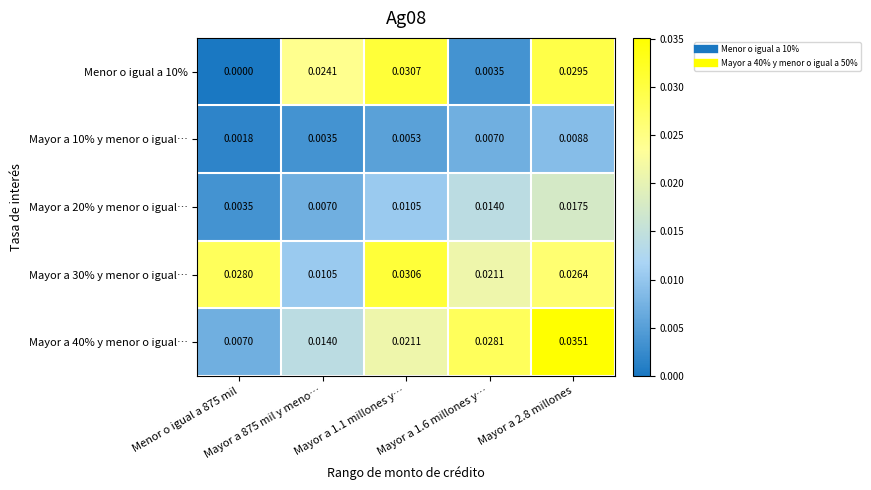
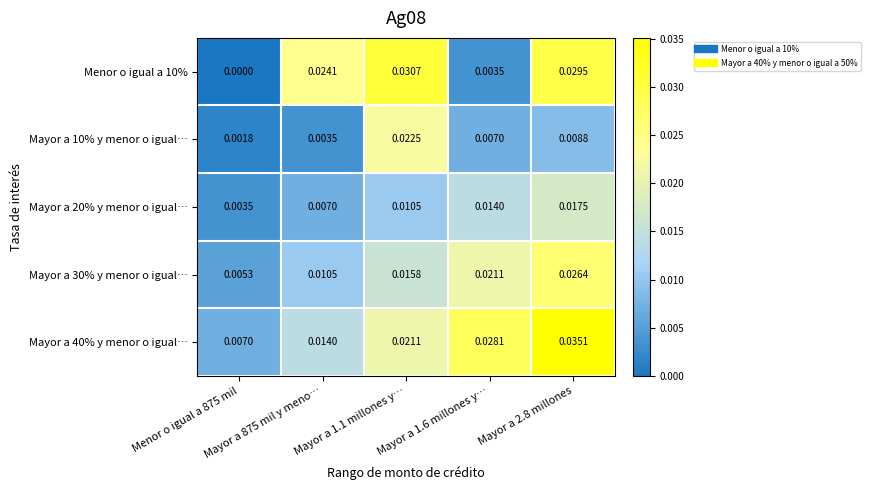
  {
    "Menor o igual a 10%": {
      "Menor o igual a 875 mil": 0.0000,
      "Mayor a 875 mil y meno…": 0.0241,
      "Mayor a 1.1 millones y…": 0.0307,
      "Mayor a 1.6 millones y…": 0.0035,
      "Mayor a 2.8 millones": 0.0295
    },
    "Mayor a 10% y menor o igual…": {
      "Menor o igual a 875 mil": 0.0018,
      "Mayor a 875 mil y meno…": 0.0035,
-     "Mayor a 1.1 millones y…": 0.0053,
+     "Mayor a 1.1 millones y…": 0.0225,
      "Mayor a 1.6 millones y…": 0.0070,
      "Mayor a 2.8 millones": 0.0088
    },
    "Mayor a 20% y menor o igual…": {
      "Menor o igual a 875 mil": 0.0035,
      "Mayor a 875 mil y meno…": 0.0070,
      "Mayor a 1.1 millones y…": 0.0105,
      "Mayor a 1.6 millones y…": 0.0140,
      "Mayor a 2.8 millones": 0.0175
    },
    "Mayor a 30% y menor o igual…": {
-     "Menor o igual a 875 mil": 0.0280,
+     "Menor o igual a 875 mil": 0.0053,
      "Mayor a 875 mil y meno…": 0.0105,
-     "Mayor a 1.1 millones y…": 0.0306,
+     "Mayor a 1.1 millones y…": 0.0158,
      "Mayor a 1.6 millones y…": 0.0211,
      "Mayor a 2.8 millones": 0.0264
    },
    "Mayor a 40% y menor o igual…": {
      "Menor o igual a 875 mil": 0.0070,
      "Mayor a 875 mil y meno…": 0.0140,
      "Mayor a 1.1 millones y…": 0.0211,
      "Mayor a 1.6 millones y…": 0.0281,
      "Mayor a 2.8 millones": 0.0351
    }
  }
